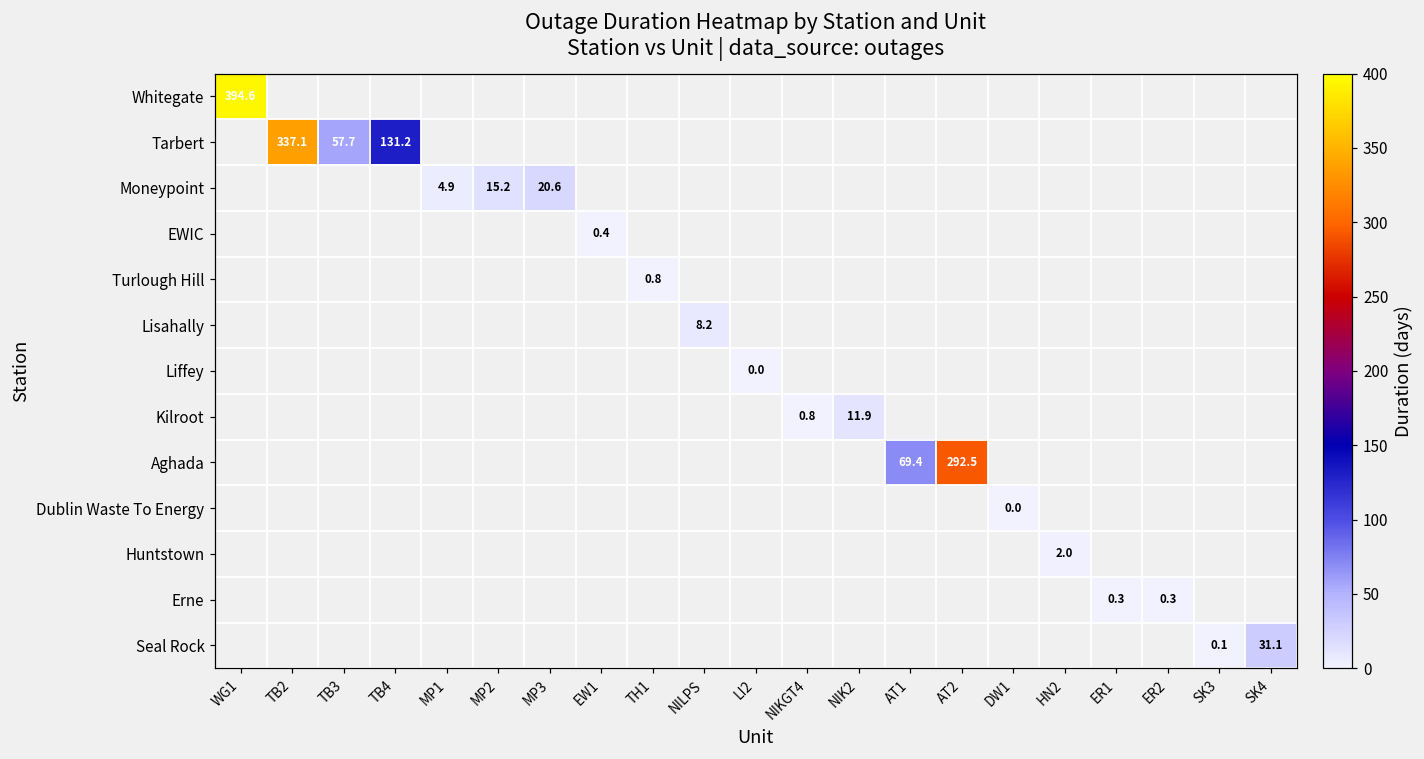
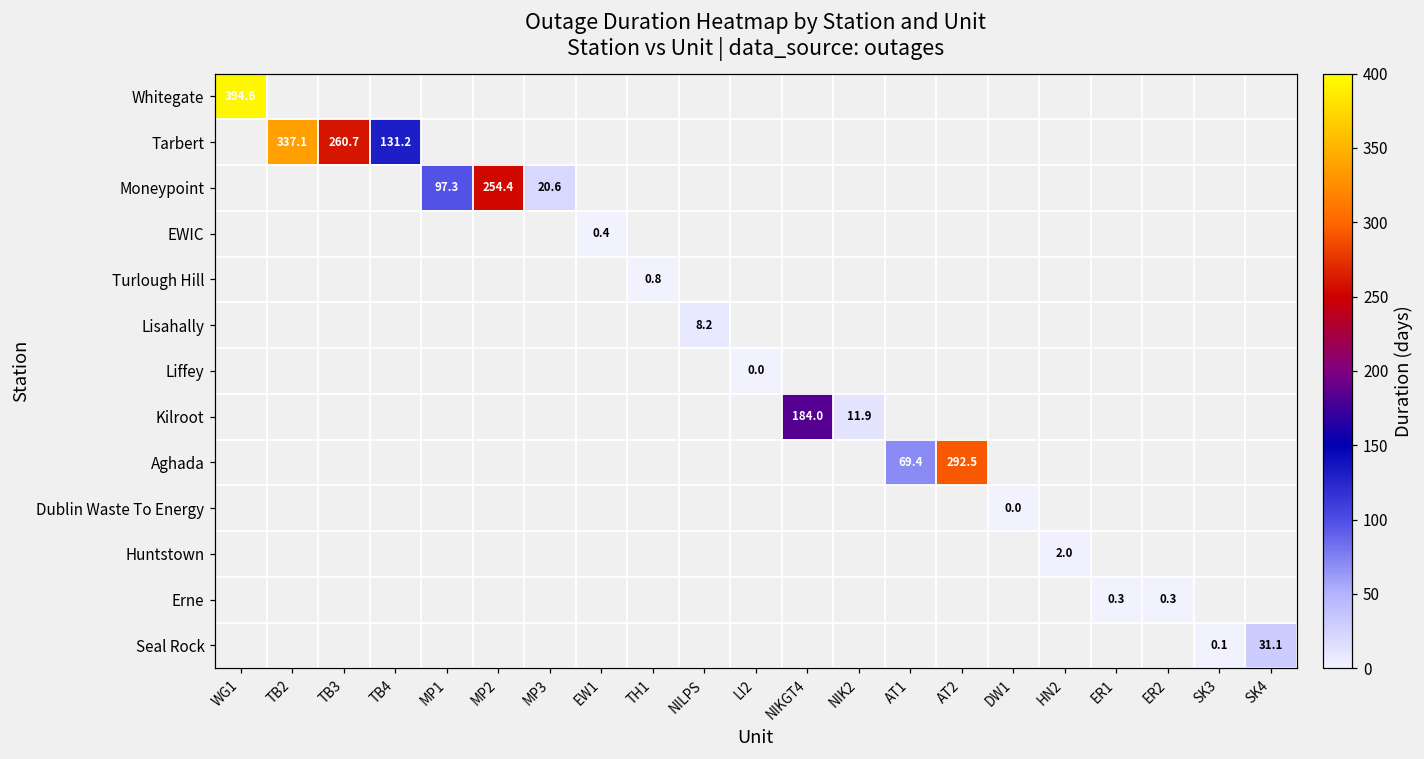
  {
    "Whitegate": {
      "WG1": 394.6
    },
    "Tarbert": {
      "TB2": 337.1,
-     "TB3": 57.7,
+     "TB3": 260.7,
      "TB4": 131.2
    },
    "Moneypoint": {
-     "MP1": 4.9,
-     "MP2": 15.2,
+     "MP1": 97.3,
+     "MP2": 254.4,
      "MP3": 20.6
    },
    "EWIC": {
      "EW1": 0.4
    },
    "Turlough Hill": {
      "TH1": 0.8
    },
    "Lisahally": {
      "NILPS": 8.2
    },
    "Liffey": {
      "LI2": 0.0
    },
    "Kilroot": {
-     "NIKGT4": 0.8,
+     "NIKGT4": 184.0,
      "NIK2": 11.9
    },
    "Aghada": {
      "AT1": 69.4,
      "AT2": 292.5
    },
    "Dublin Waste To Energy": {
      "DW1": 0.0
    },
    "Huntstown": {
      "HN2": 2.0
    },
    "Erne": {
      "ER1": 0.3,
      "ER2": 0.3
    },
    "Seal Rock": {
      "SK3": 0.1,
      "SK4": 31.1
    }
  }
